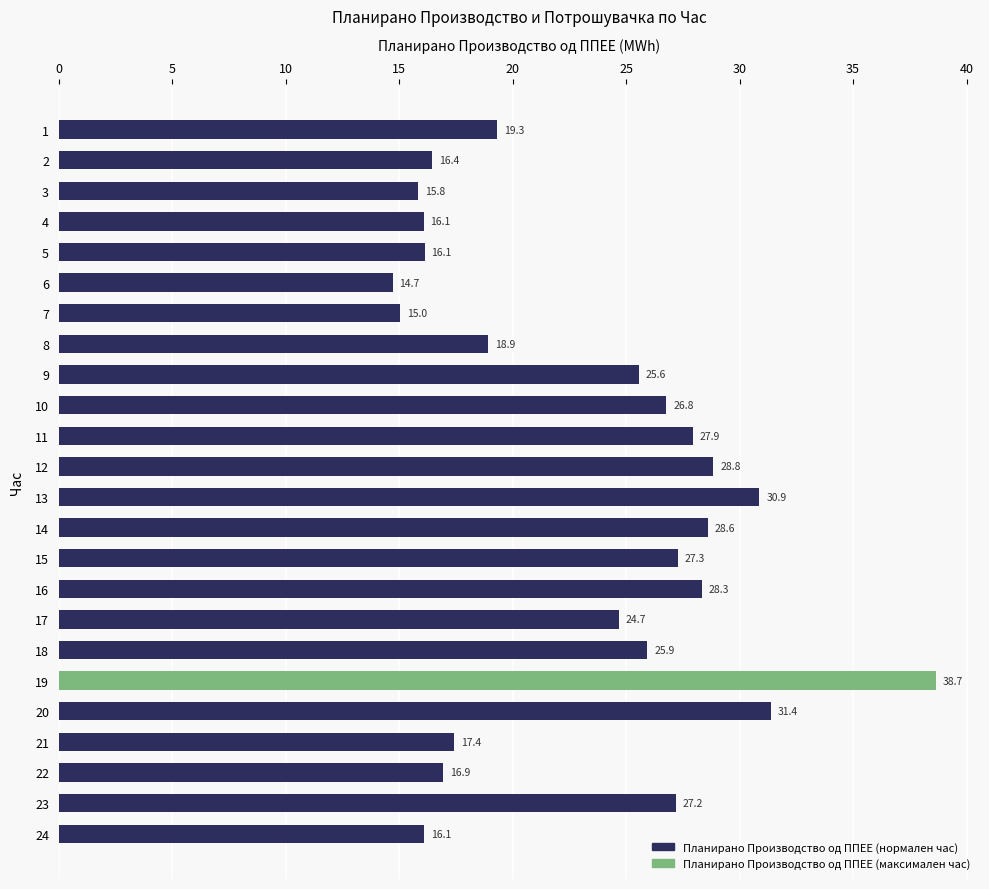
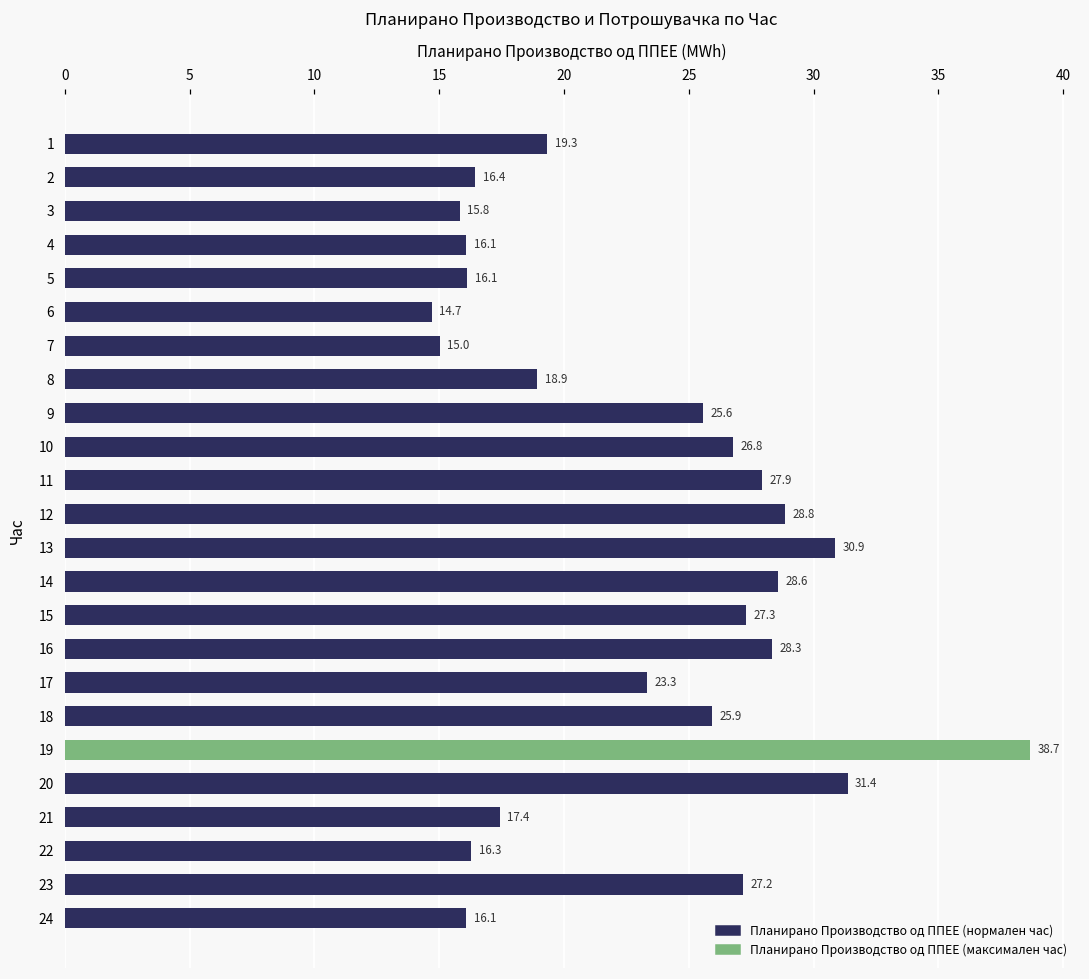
  {
    "1": 19.3,
    "2": 16.4,
    "3": 15.8,
    "4": 16.1,
    "5": 16.1,
    "6": 14.7,
    "7": 15.0,
    "8": 18.9,
    "9": 25.6,
    "10": 26.8,
    "11": 27.9,
    "12": 28.8,
    "13": 30.9,
    "14": 28.6,
    "15": 27.3,
    "16": 28.3,
-   "17": 24.7,
+   "17": 23.3,
    "18": 25.9,
    "19": 38.7,
    "20": 31.4,
    "21": 17.4,
-   "22": 16.9,
+   "22": 16.3,
    "23": 27.2,
    "24": 16.1
  }
